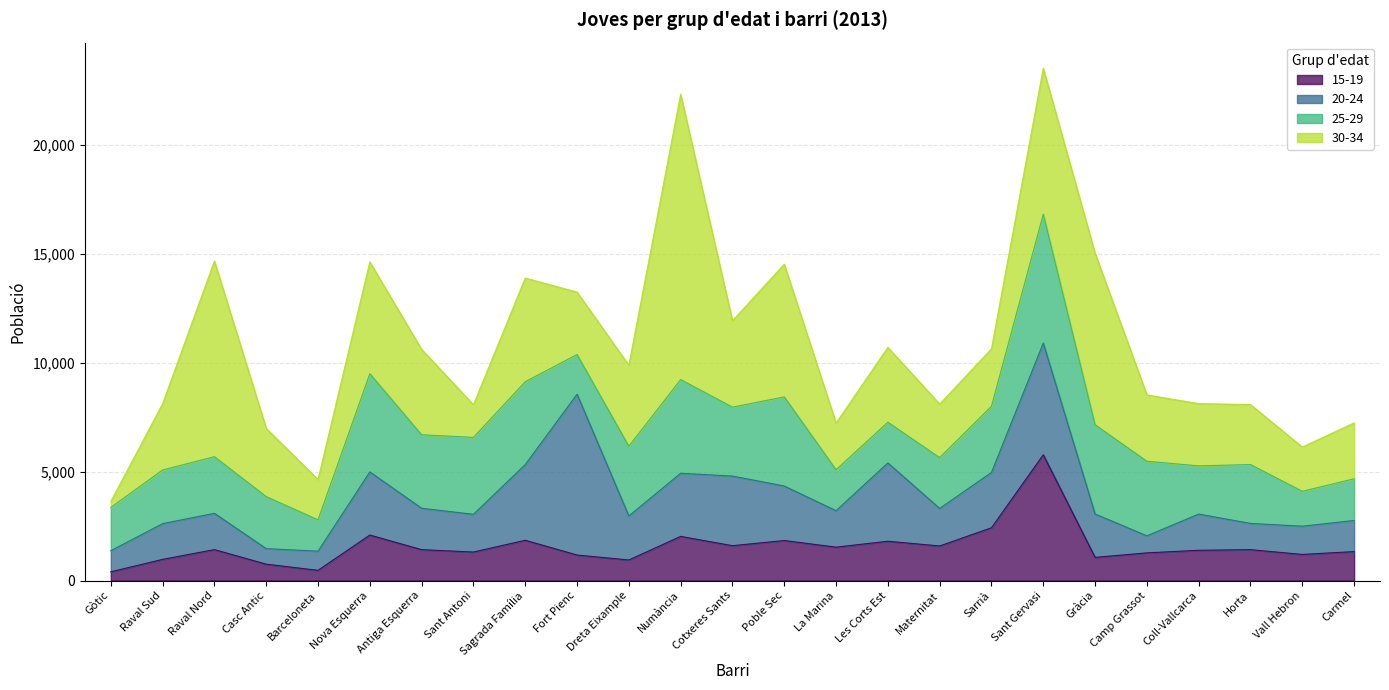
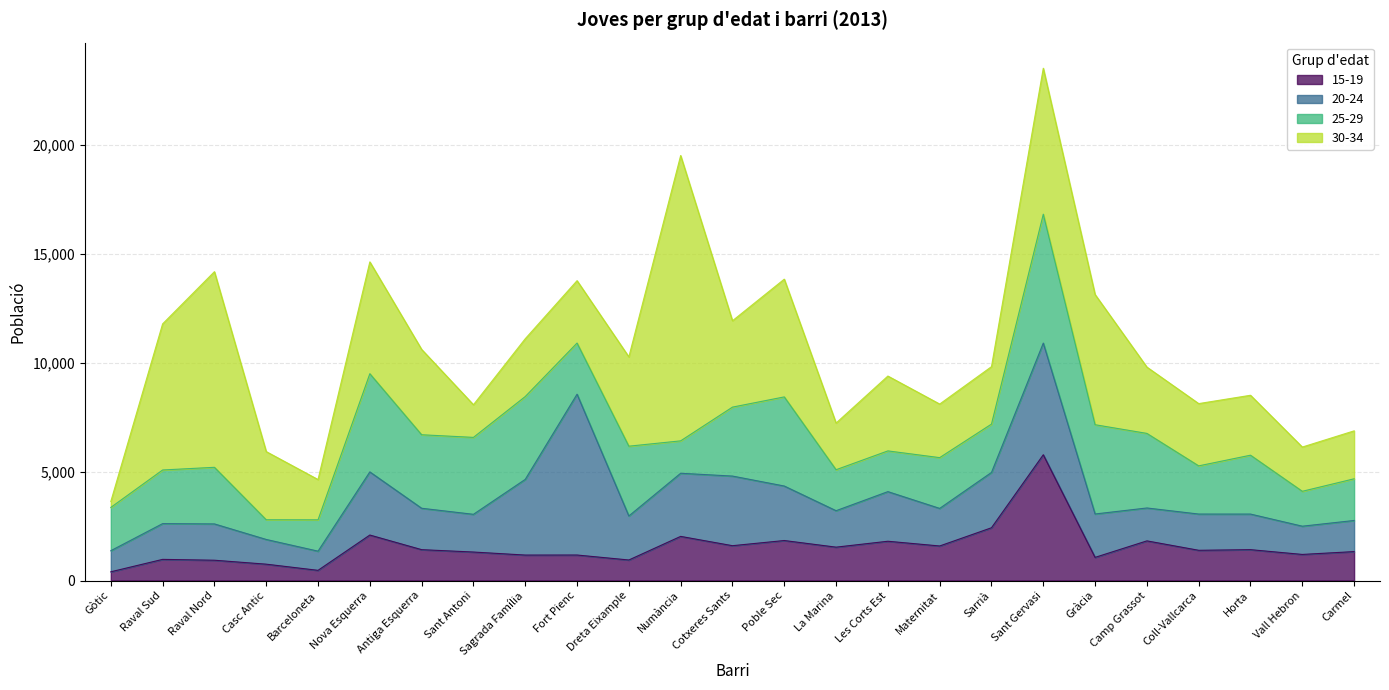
  {
    "15-19": {
      "Gòtic": "400",
      "Raval Sud": "1,000",
-     "Raval Nord": "1,400",
+     "Raval Nord": "900",
      "Casc Antic": "800",
      "Barceloneta": "500",
      "Nova Esquerra": "2,100",
      "Antiga Esquerra": "1,400",
      "Sant Antoni": "1,300",
-     "Sagrada Família": "1,800",
+     "Sagrada Família": "1,200",
      "Fort Pienc": "1,200",
      "Dreta Eixample": "900",
      "Numància": "2,000",
      "Cotxeres Sants": "1,600",
      "Poble Sec": "1,800",
      "La Marina": "1,500",
      "Les Corts Est": "1,800",
      "Maternitat": "1,600",
      "Sarrià": "2,400",
      "Sant Gervasi": "5,800",
      "Gràcia": "1,100",
-     "Camp Grassot": "1,300",
+     "Camp Grassot": "1,800",
      "Coll-Vallcarca": "1,400",
      "Horta": "1,400",
      "Vall Hebron": "1,200",
      "Carmel": "1,300"
    },
    "20-24": {
      "Gòtic": "1,000",
      "Raval Sud": "1,600",
      "Raval Nord": "1,700",
-     "Casc Antic": "700",
+     "Casc Antic": "1,100",
      "Barceloneta": "900",
      "Nova Esquerra": "2,900",
      "Antiga Esquerra": "1,900",
      "Sant Antoni": "1,700",
      "Sagrada Família": "3,500",
      "Fort Pienc": "7,400",
      "Dreta Eixample": "2,000",
      "Numància": "2,900",
      "Cotxeres Sants": "3,200",
      "Poble Sec": "2,500",
      "La Marina": "1,700",
-     "Les Corts Est": "3,600",
+     "Les Corts Est": "2,300",
      "Maternitat": "1,700",
      "Sarrià": "2,500",
      "Sant Gervasi": "5,100",
      "Gràcia": "2,000",
-     "Camp Grassot": "800",
+     "Camp Grassot": "1,500",
      "Coll-Vallcarca": "1,700",
-     "Horta": "1,200",
+     "Horta": "1,600",
      "Vall Hebron": "1,300",
      "Carmel": "1,400"
    },
    "25-29": {
      "Gòtic": "2,000",
      "Raval Sud": "2,500",
      "Raval Nord": "2,600",
-     "Casc Antic": "2,400",
+     "Casc Antic": "900",
      "Barceloneta": "1,400",
      "Nova Esquerra": "4,500",
      "Antiga Esquerra": "3,400",
      "Sant Antoni": "3,500",
      "Sagrada Família": "3,800",
-     "Fort Pienc": "1,800",
+     "Fort Pienc": "2,300",
      "Dreta Eixample": "3,200",
-     "Numància": "4,300",
+     "Numància": "1,500",
      "Cotxeres Sants": "3,200",
      "Poble Sec": "4,100",
      "La Marina": "1,900",
      "Les Corts Est": "1,900",
      "Maternitat": "2,300",
-     "Sarrià": "3,000",
+     "Sarrià": "2,200",
      "Sant Gervasi": "5,900",
      "Gràcia": "4,100",
      "Camp Grassot": "3,400",
      "Coll-Vallcarca": "2,200",
      "Horta": "2,700",
      "Vall Hebron": "1,600",
      "Carmel": "1,900"
    },
    "30-34": {
      "Gòtic": "300",
-     "Raval Sud": "3,000",
+     "Raval Sud": "6,700",
      "Raval Nord": "9,000",
      "Casc Antic": "3,100",
      "Barceloneta": "1,800",
      "Nova Esquerra": "5,100",
      "Antiga Esquerra": "3,900",
      "Sant Antoni": "1,500",
-     "Sagrada Família": "4,800",
+     "Sagrada Família": "2,700",
      "Fort Pienc": "2,900",
-     "Dreta Eixample": "3,700",
+     "Dreta Eixample": "4,100",
      "Numància": "13,100",
      "Cotxeres Sants": "4,000",
-     "Poble Sec": "6,100",
+     "Poble Sec": "5,400",
      "La Marina": "2,100",
      "Les Corts Est": "3,400",
      "Maternitat": "2,500",
      "Sarrià": "2,600",
      "Sant Gervasi": "6,700",
-     "Gràcia": "7,900",
+     "Gràcia": "6,000",
      "Camp Grassot": "3,000",
      "Coll-Vallcarca": "2,900",
      "Horta": "2,800",
      "Vall Hebron": "2,000",
-     "Carmel": "2,600"
+     "Carmel": "2,200"
    }
  }
